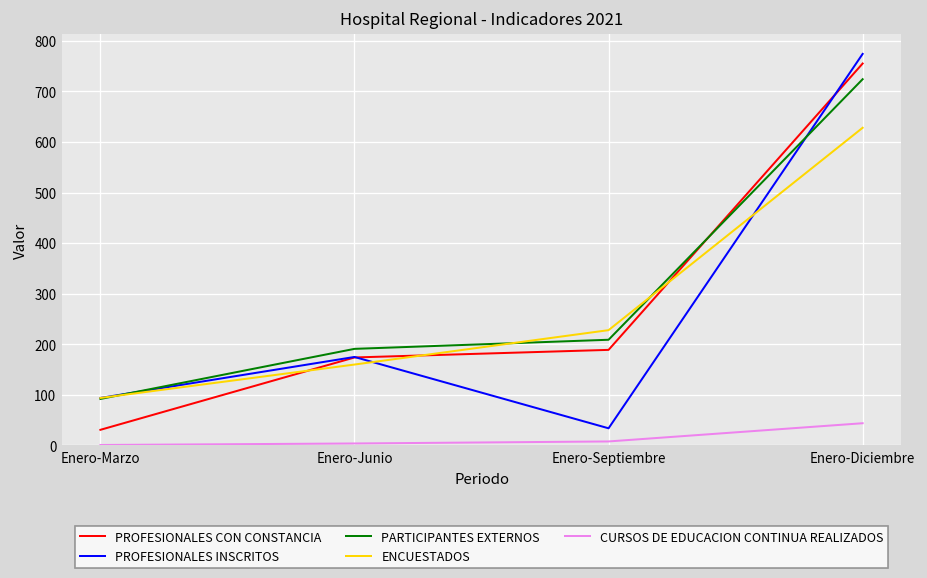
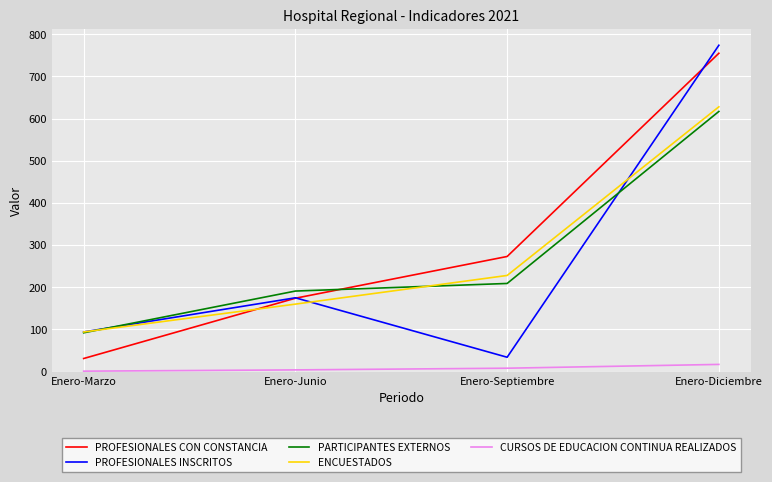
  {
    "PROFESIONALES CON CONSTANCIA": {
      "Enero-Marzo": 30,
-     "Enero-Septiembre": 190,
+     "Enero-Septiembre": 270,
      "Enero-Diciembre": 760
    },
    "PROFESIONALES INSCRITOS": {
      "Enero-Septiembre": 30,
      "Enero-Diciembre": 770
    },
    "PARTICIPANTES EXTERNOS": {
      "Enero-Junio": 190,
      "Enero-Septiembre": 210,
-     "Enero-Diciembre": 720
+     "Enero-Diciembre": 620
    },
    "ENCUESTADOS": {
      "Enero-Junio": 160,
      "Enero-Septiembre": 230,
      "Enero-Diciembre": 630
    },
    "CURSOS DE EDUCACION CONTINUA REALIZADOS": {
      "Enero-Marzo": 0,
      "Enero-Junio": 0,
      "Enero-Septiembre": 10,
-     "Enero-Diciembre": 40
+     "Enero-Diciembre": 20
    }
  }
